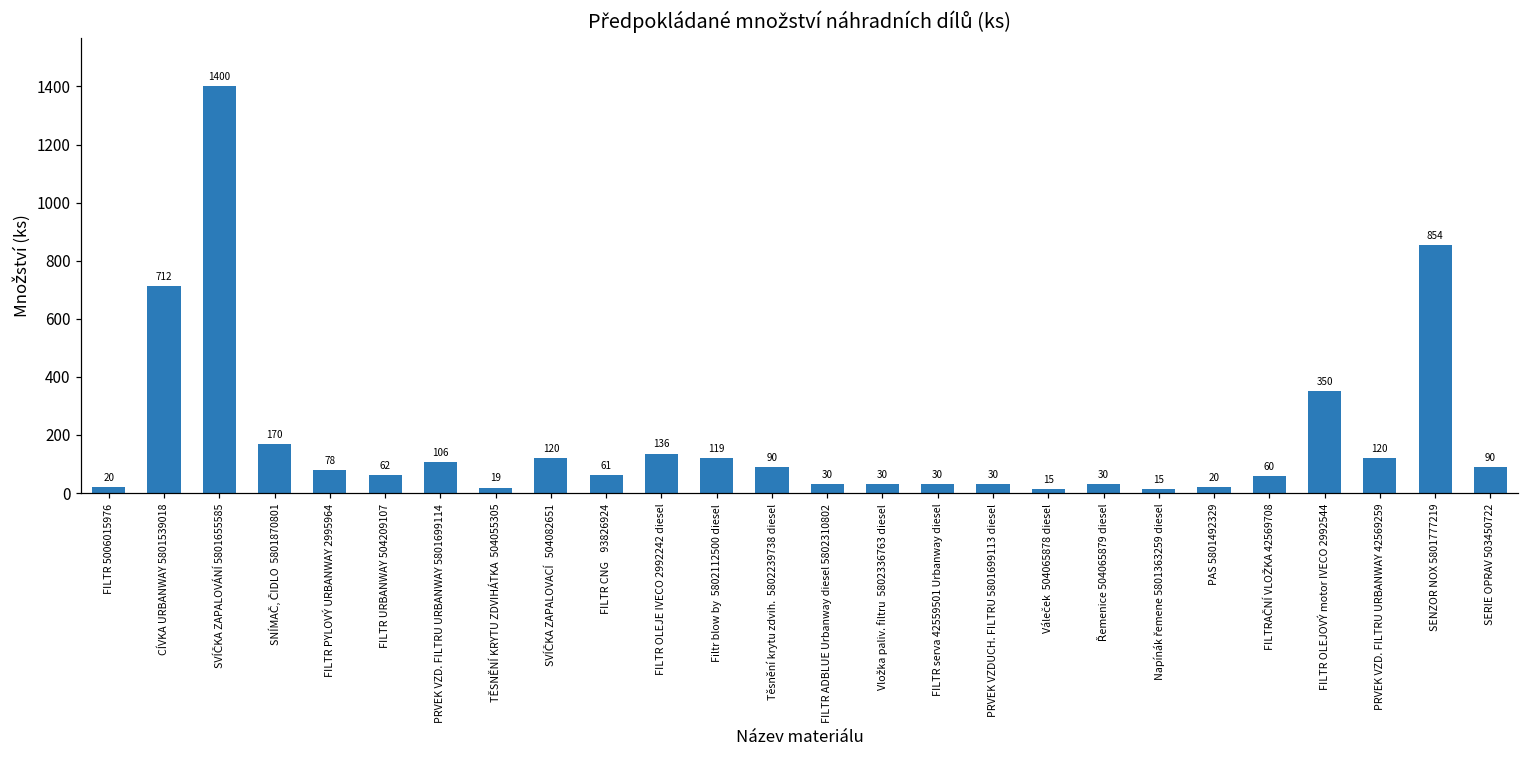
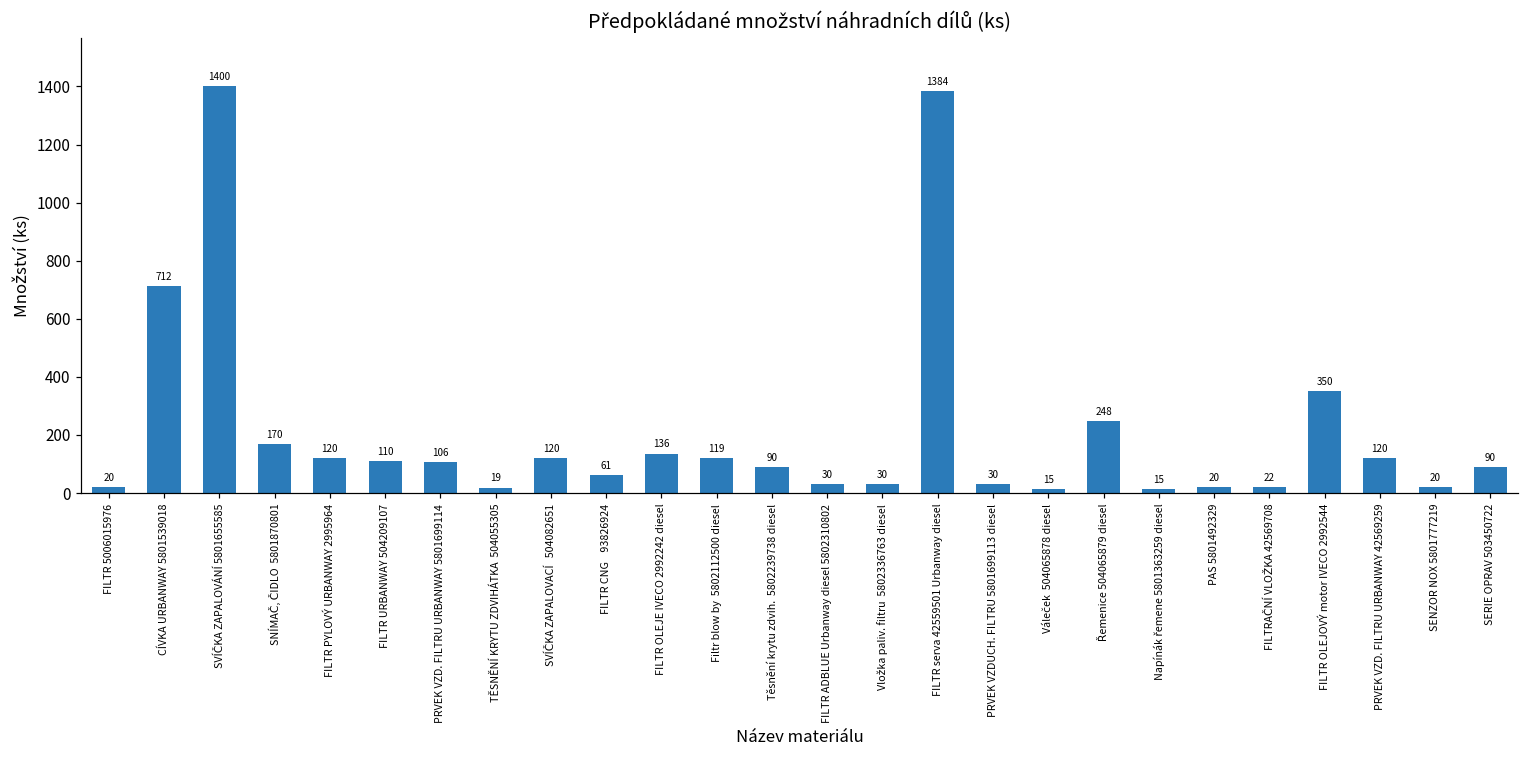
  {
    "FILTR 5006015976": 20,
    "CÍVKA URBANWAY 5801539018": 712,
    "SVÍČKA ZAPALOVÁNÍ 5801655585": 1400,
    "SNÍMAČ, ČIDLO 5801870801": 170,
-   "FILTR PYLOVÝ URBANWAY 2995964": 78,
-   "FILTR URBANWAY 504209107": 62,
+   "FILTR PYLOVÝ URBANWAY 2995964": 120,
+   "FILTR URBANWAY 504209107": 110,
    "PRVEK VZD. FILTRU URBANWAY 5801699114": 106,
    "TĚSNĚNÍ KRYTU ZDVIHÁTKA 504055305": 19,
    "SVÍČKA ZAPALOVACÍ 504082651": 120,
    "FILTR CNG 93826924": 61,
    "FILTR OLEJE IVECO 2992242 diesel": 136,
    "Filtr blow by 5802112500 diesel": 119,
    "Těsnění krytu zdvih. 5802239738 diesel": 90,
    "FILTR ADBLUE Urbanway diesel 5802310802": 30,
    "Vložka paliv. filtru 5802336763 diesel": 30,
-   "FILTR serva 42559501 Urbanway diesel": 30,
+   "FILTR serva 42559501 Urbanway diesel": 1384,
    "PRVEK VZDUCH. FILTRU 5801699113 diesel": 30,
    "Váleček 504065878 diesel": 15,
-   "Řemenice 504065879 diesel": 30,
+   "Řemenice 504065879 diesel": 248,
    "Napínák řemene 5801363259 diesel": 15,
    "PAS 5801492329": 20,
-   "FILTRAČNÍ VLOŽKA 42569708": 60,
+   "FILTRAČNÍ VLOŽKA 42569708": 22,
    "FILTR OLEJOVÝ motor IVECO 2992544": 350,
    "PRVEK VZD. FILTRU URBANWAY 42569259": 120,
-   "SENZOR NOX 5801777219": 854,
+   "SENZOR NOX 5801777219": 20,
    "SERIE OPRAV 503450722": 90
  }
